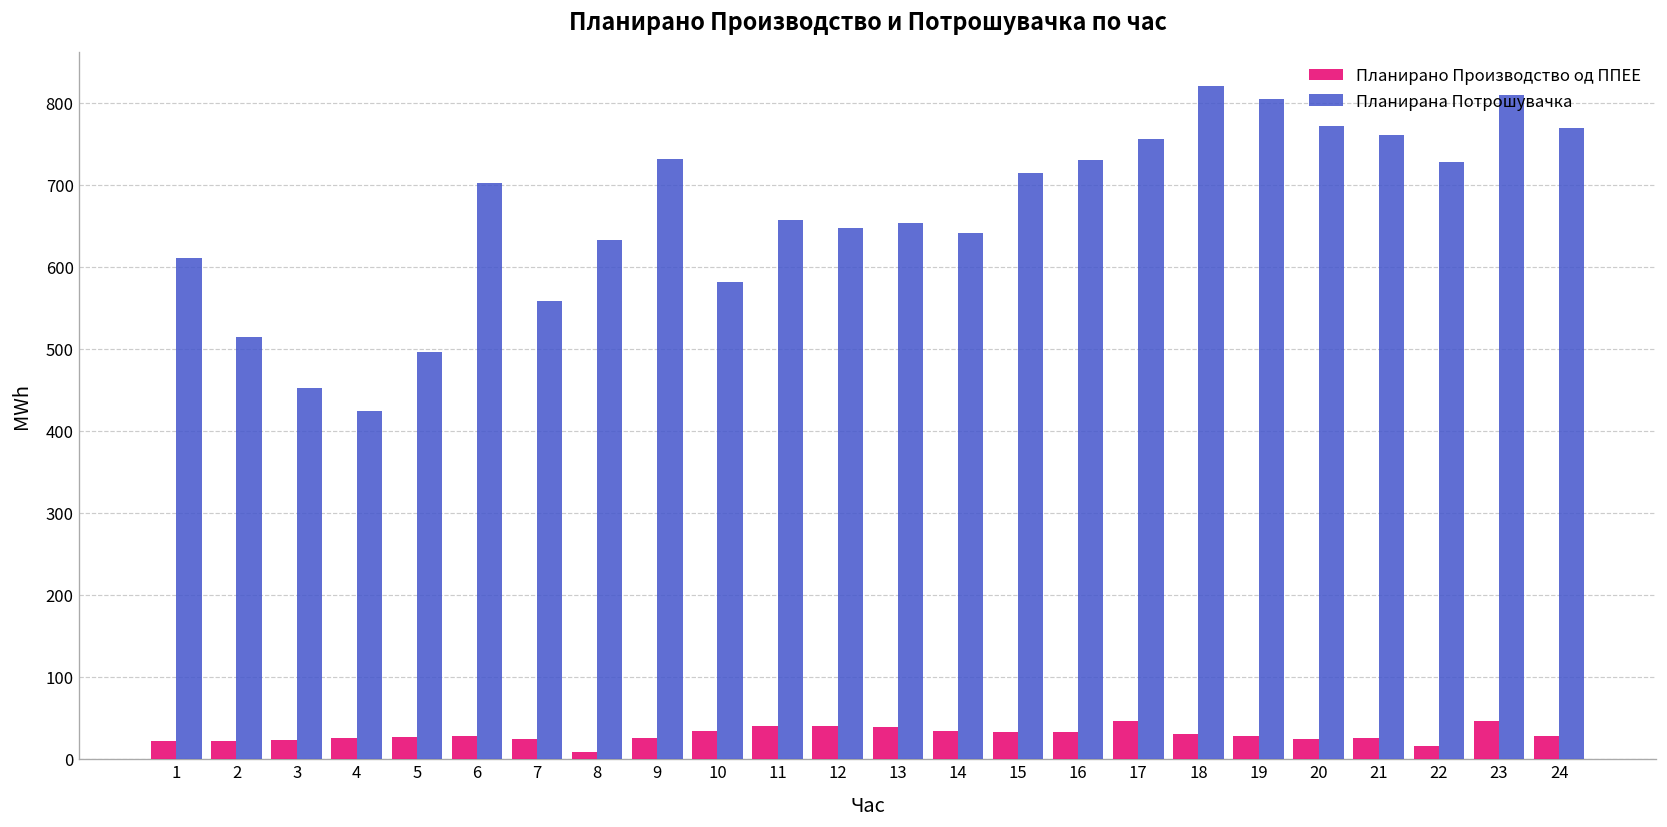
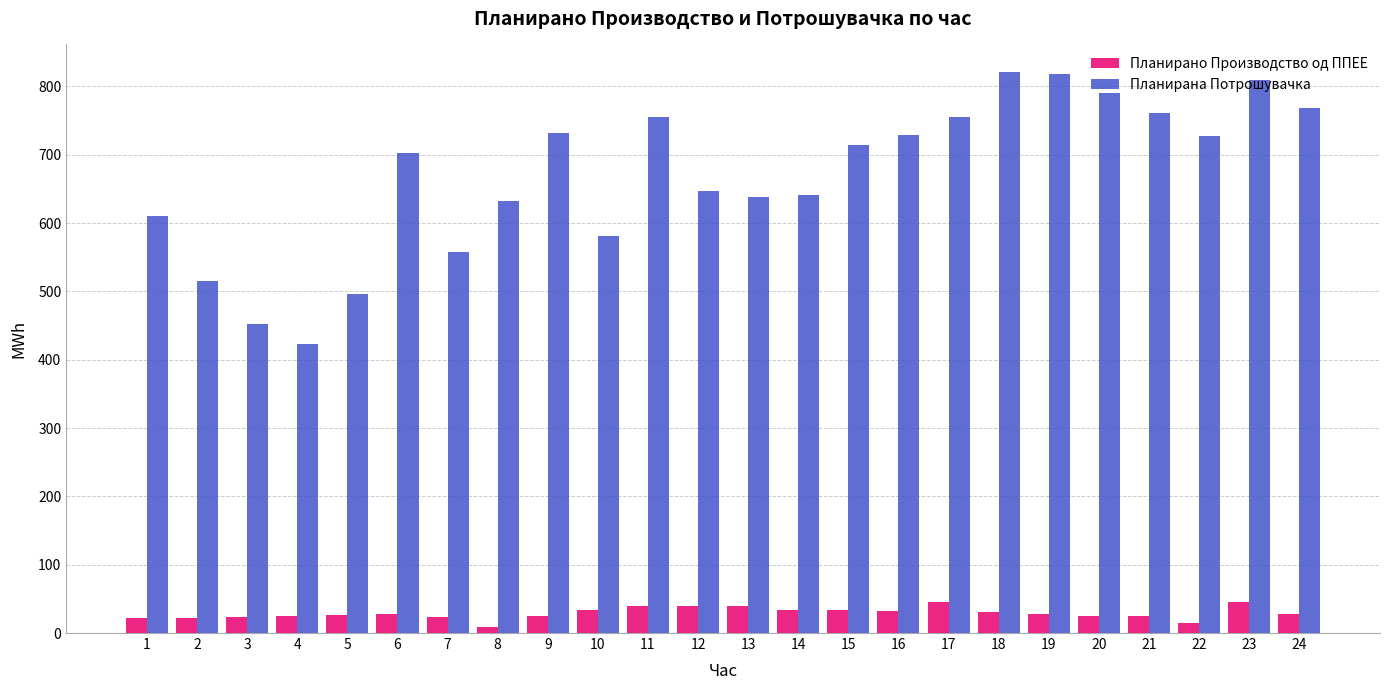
  {
    "Планирано Производство од ППЕЕ": {
      "1": 20,
      "2": 20,
      "3": 20,
      "4": 20,
      "5": 30,
      "6": 30,
      "7": 20,
      "8": 10,
      "9": 30,
      "10": 30,
      "11": 40,
      "12": 40,
      "13": 40,
      "14": 30,
      "15": 30,
      "16": 30,
      "17": 50,
      "18": 30,
      "19": 30,
      "20": 20,
      "21": 30,
      "22": 20,
      "23": 50,
      "24": 30
    },
    "Планирана Потрошувачка": {
      "1": 610,
      "2": 510,
      "3": 450,
      "4": 420,
      "5": 500,
      "6": 700,
      "7": 560,
      "8": 630,
      "9": 730,
      "10": 580,
-     "11": 660,
+     "11": 750,
      "12": 650,
-     "13": 650,
+     "13": 640,
      "14": 640,
      "15": 710,
      "16": 730,
      "17": 760,
      "18": 820,
-     "19": 800,
-     "20": 770,
+     "19": 820,
+     "20": 790,
      "21": 760,
      "22": 730,
      "23": 810,
      "24": 770
    }
  }
